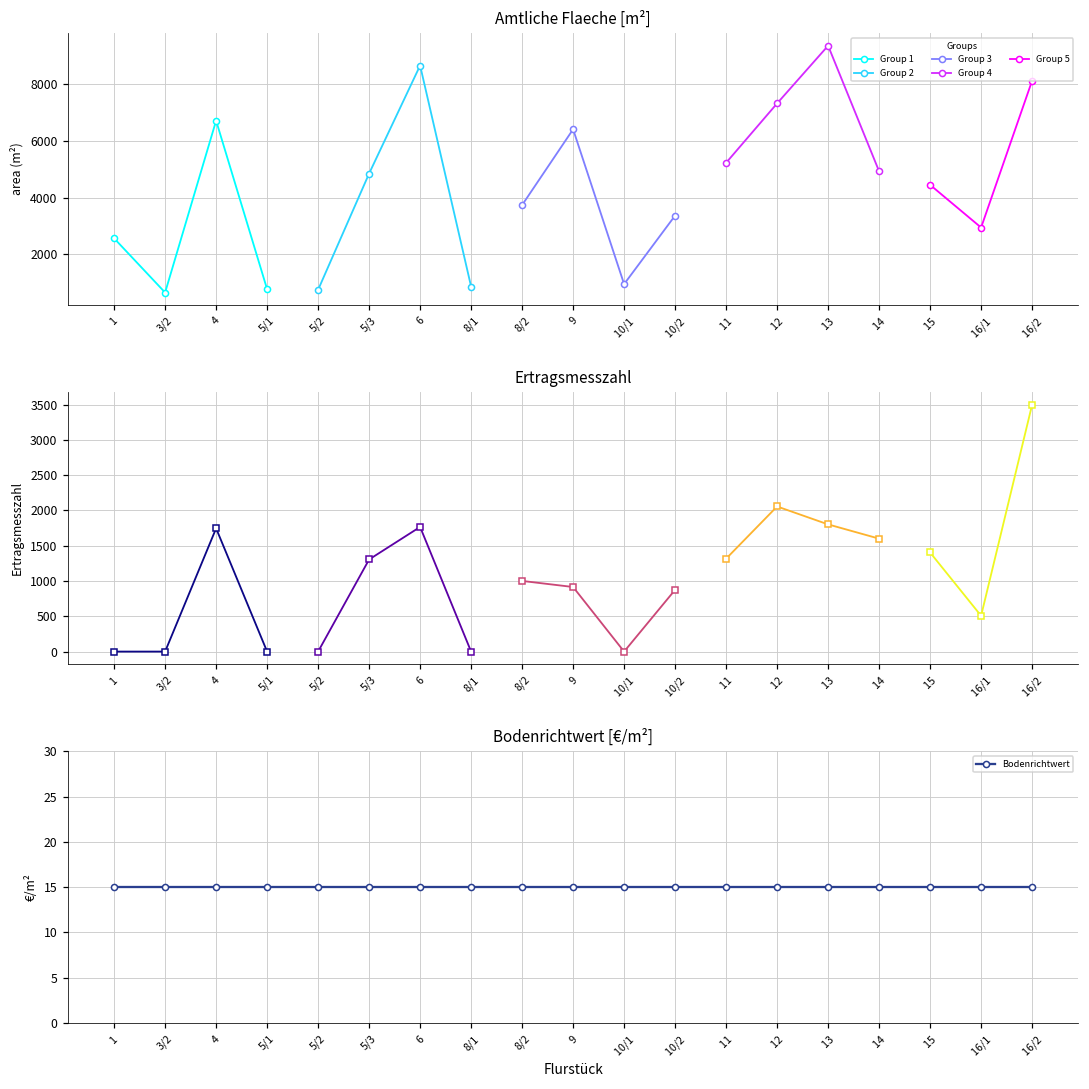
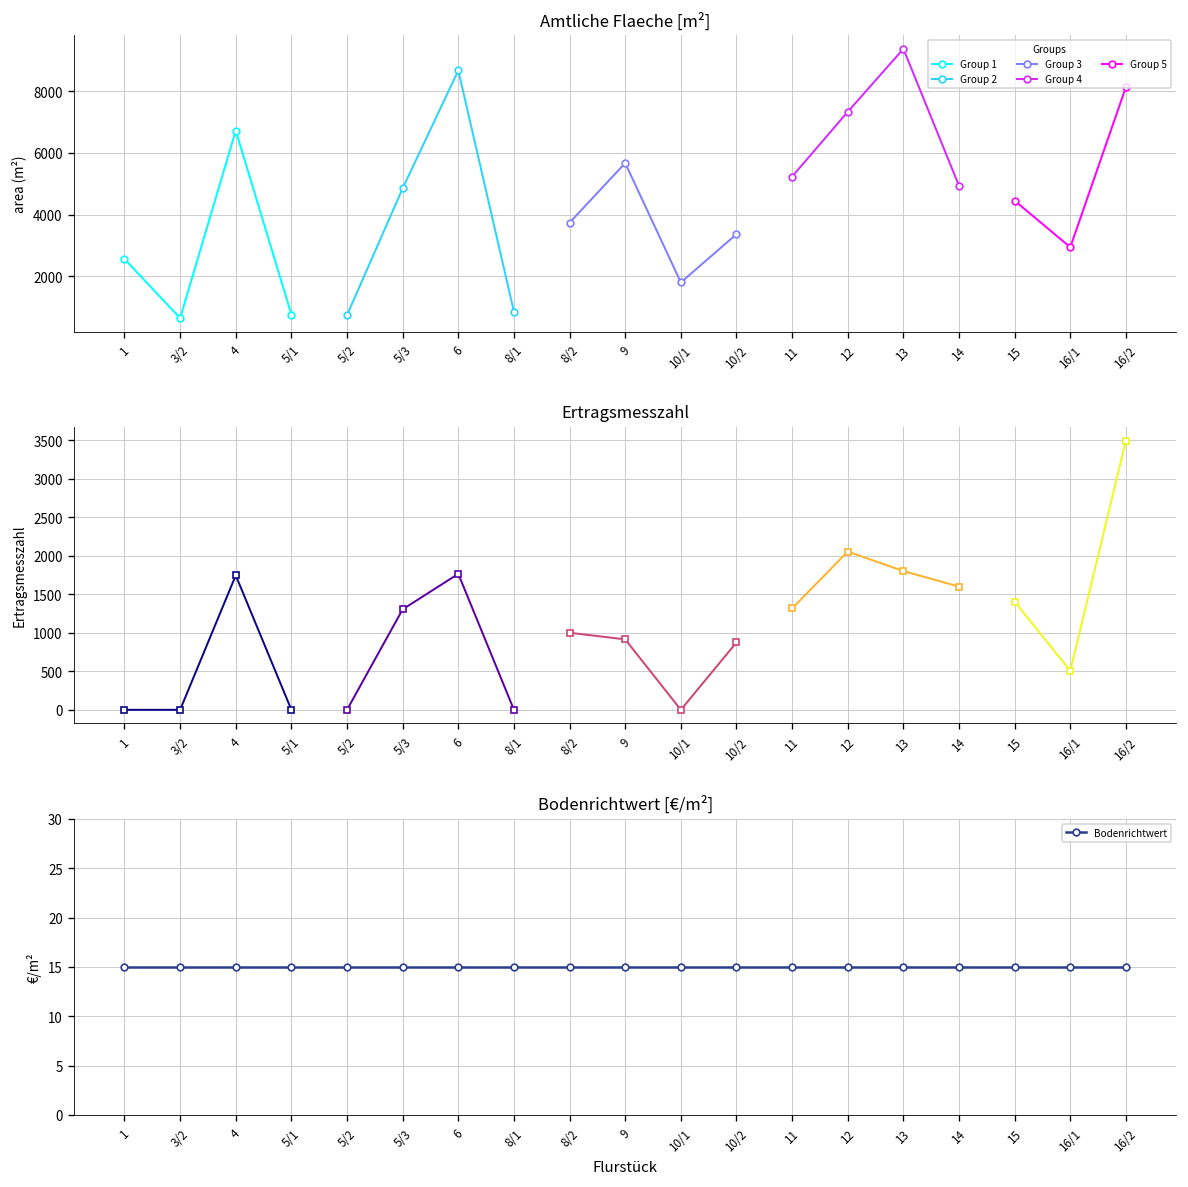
  {
    "Amtliche Flaeche [m²]": {
      "Group 1": {
        "1": 2600,
        "3/2": 600,
        "4": 6700,
        "5/1": 800
      },
      "Group 2": {
        "5/2": 700,
        "5/3": 4900,
        "6": 8700,
        "8/1": 900
      },
      "Group 3": {
        "8/2": 3700,
-       "9": 6400,
-       "10/1": 900,
+       "9": 5700,
+       "10/1": 1800,
        "10/2": 3400
      },
      "Group 4": {
        "11": 5200,
        "12": 7300,
        "13": 9400,
        "14": 4900
      },
      "Group 5": {
        "15": 4500,
        "16/1": 2900
      }
    },
    "Bodenrichtwert [€/m²]": {
      "1": 15,
      "3/2": 15,
      "4": 15,
      "5/1": 15,
      "5/2": 15,
      "5/3": 15,
      "6": 15,
      "8/1": 15,
      "8/2": 15,
      "9": 15,
      "10/1": 15,
      "10/2": 15,
      "11": 15,
      "12": 15,
      "13": 15,
      "14": 15,
      "15": 15,
      "16/1": 15,
      "16/2": 15
    }
  }
